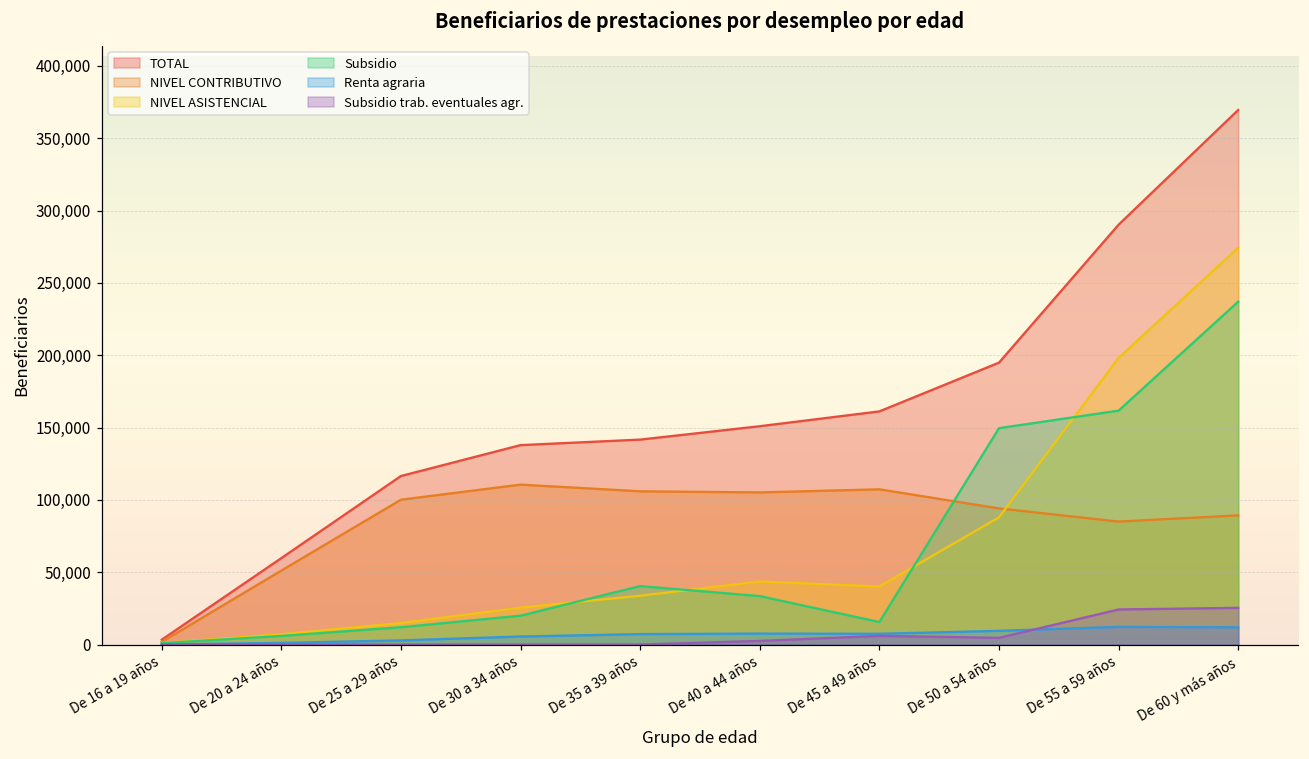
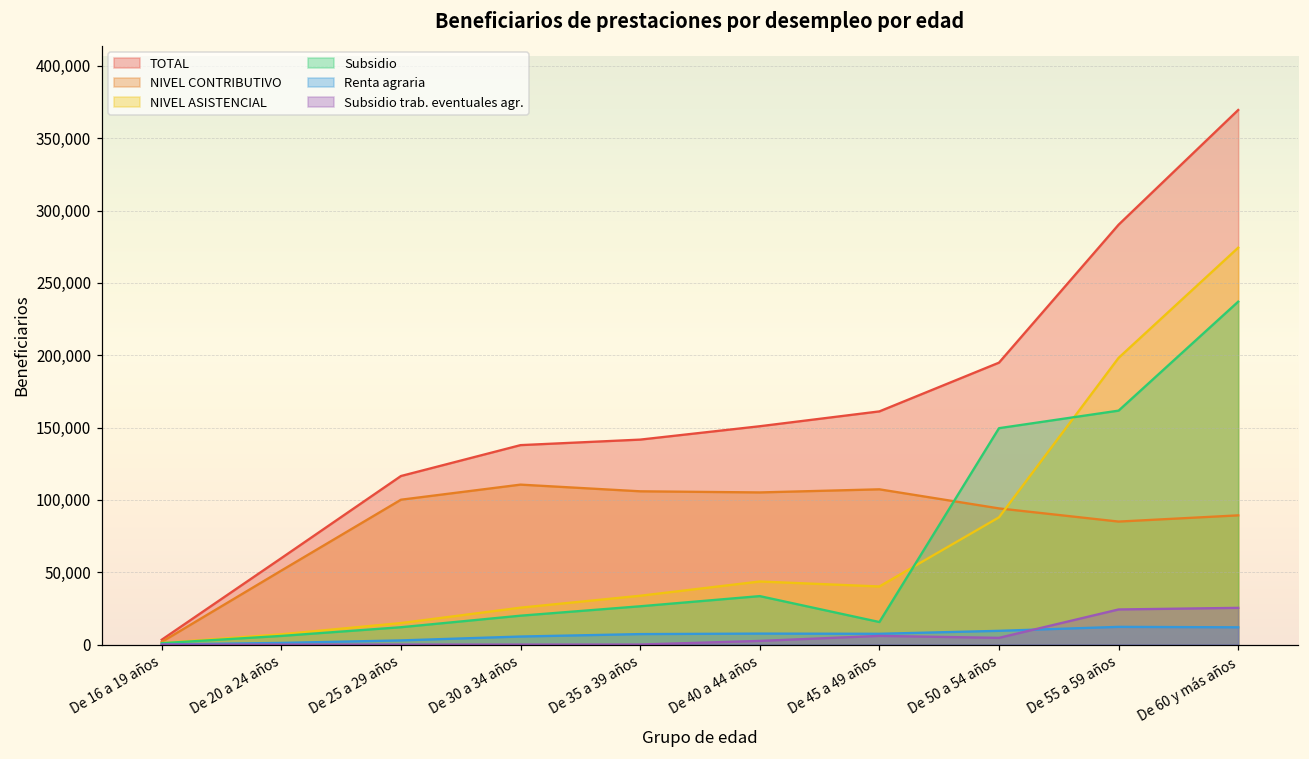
  {
    "Subsidio": {
      "De 25 a 29 años": "12,000",
      "De 30 a 34 años": "20,000",
-     "De 35 a 39 años": "40,000",
+     "De 35 a 39 años": "26,000",
      "De 40 a 44 años": "33,000",
      "De 45 a 49 años": "16,000",
      "De 50 a 54 años": "150,000",
      "De 55 a 59 años": "162,000",
      "De 60 y más años": "237,000"
    },
    "Renta agraria": {
      "De 25 a 29 años": "3,000",
      "De 30 a 34 años": "6,000",
      "De 35 a 39 años": "7,000",
      "De 40 a 44 años": "8,000",
      "De 50 a 54 años": "9,000",
      "De 55 a 59 años": "12,000",
      "De 60 y más años": "12,000"
    },
    "Subsidio trab. eventuales agr.": {
      "De 25 a 29 años": "0",
      "De 30 a 34 años": "0",
      "De 35 a 39 años": "0",
      "De 40 a 44 años": "3,000",
      "De 50 a 54 años": "5,000",
      "De 55 a 59 años": "24,000",
      "De 60 y más años": "25,000"
    }
  }
